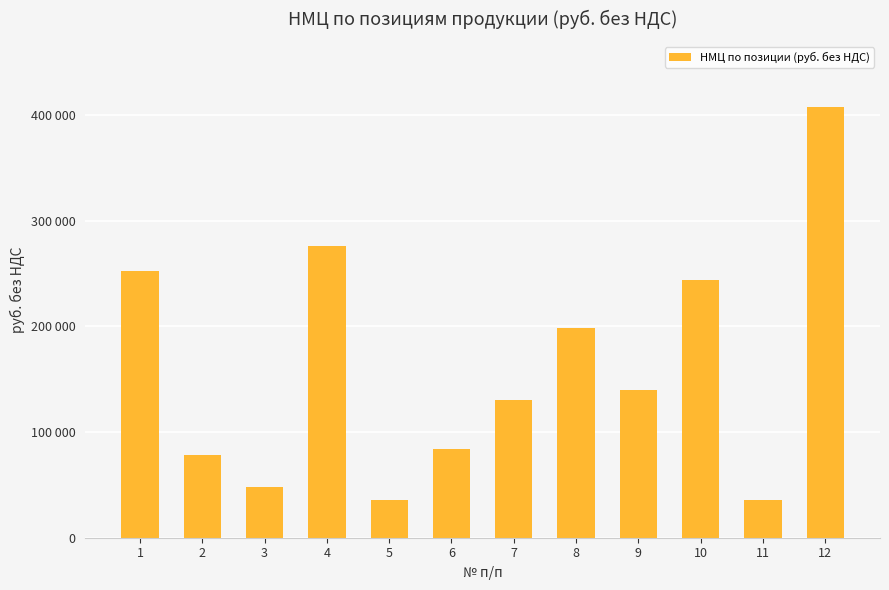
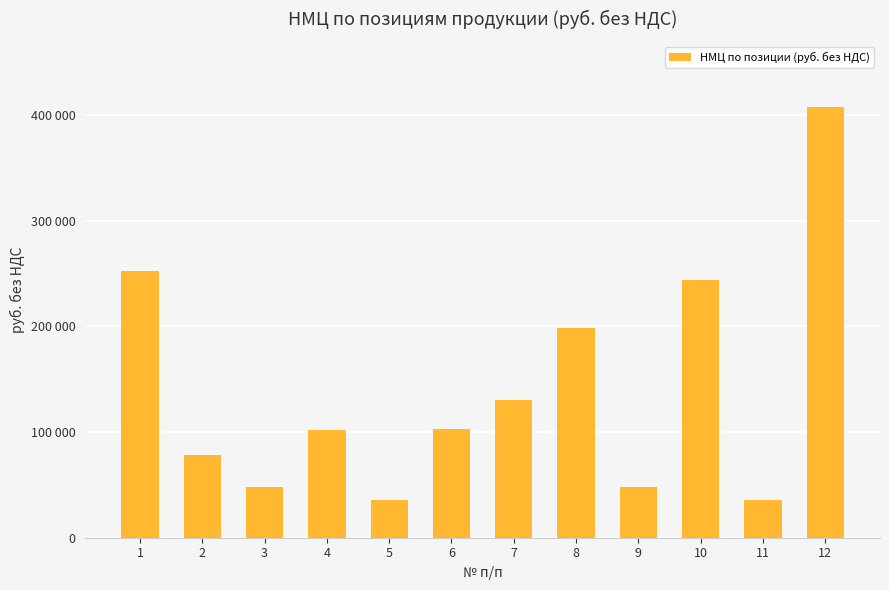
  {
    "1": 252000,
    "2": 78000,
    "3": 48000,
-   "4": 276000,
+   "4": 102000,
    "5": 36000,
-   "6": 84000,
+   "6": 102000,
    "7": 130000,
    "8": 199000,
-   "9": 140000,
+   "9": 48000,
    "10": 244000,
    "11": 35000,
    "12": 408000
  }
